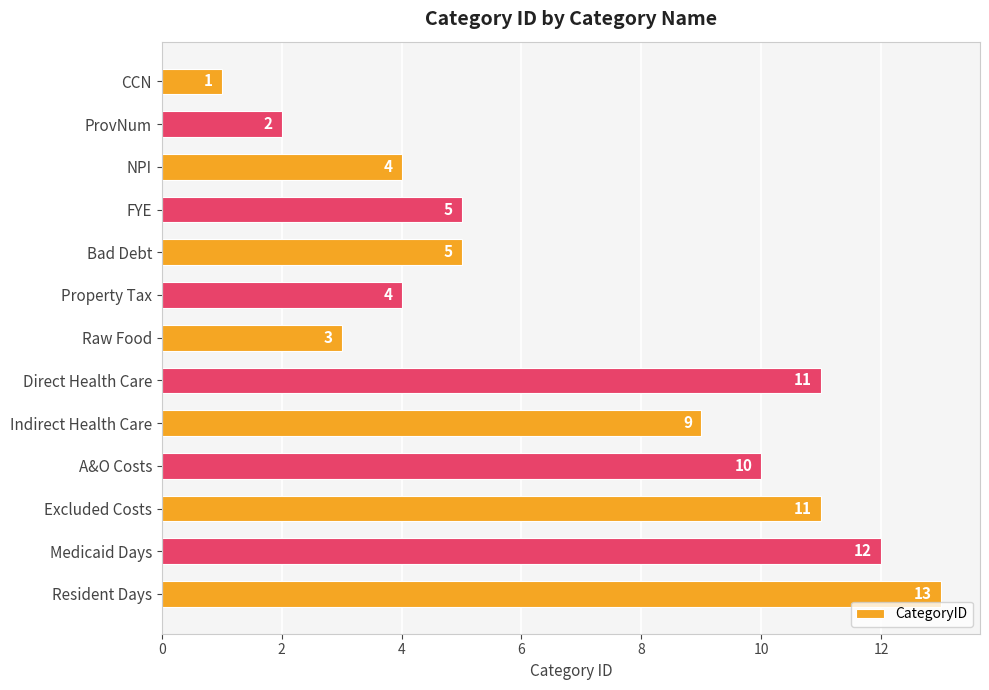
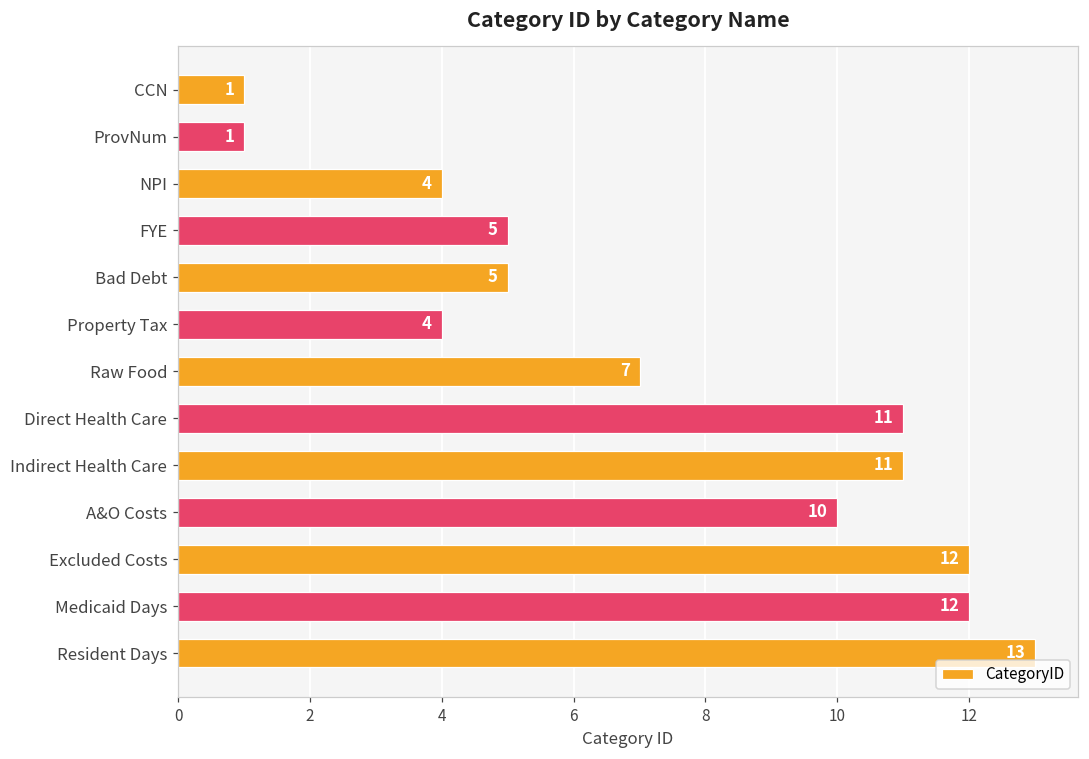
  {
    "CCN": 1,
-   "ProvNum": 2,
+   "ProvNum": 1,
    "NPI": 4,
    "FYE": 5,
    "Bad Debt": 5,
    "Property Tax": 4,
-   "Raw Food": 3,
+   "Raw Food": 7,
    "Direct Health Care": 11,
-   "Indirect Health Care": 9,
+   "Indirect Health Care": 11,
    "A&O Costs": 10,
-   "Excluded Costs": 11,
+   "Excluded Costs": 12,
    "Medicaid Days": 12
  }
